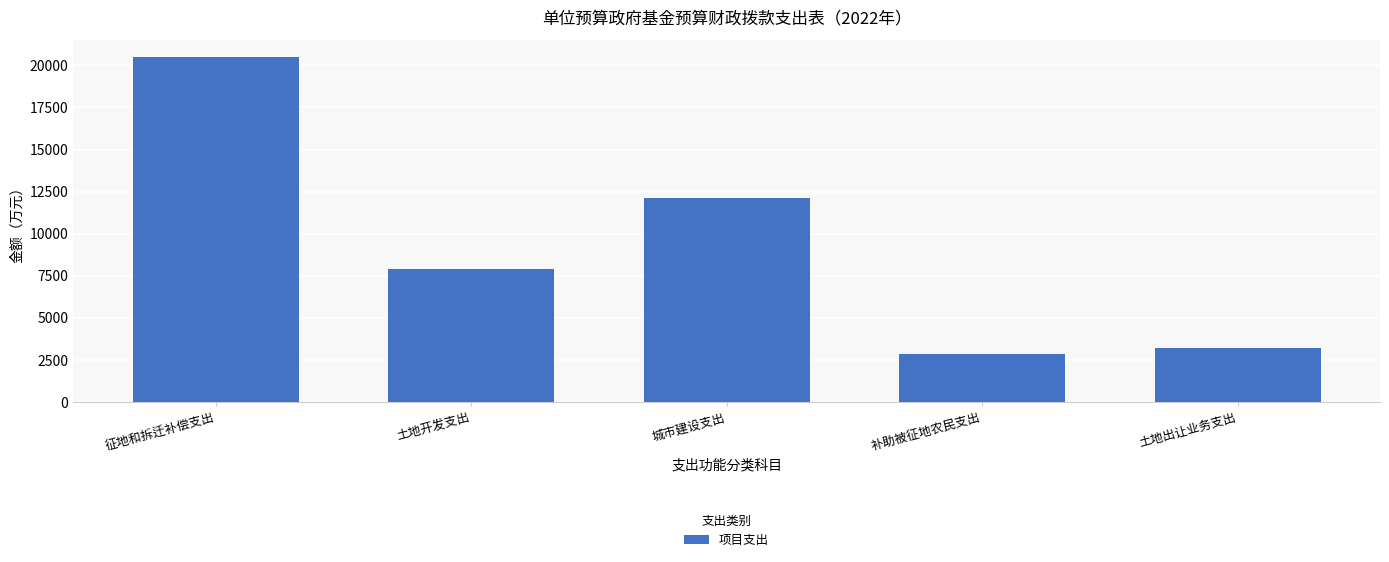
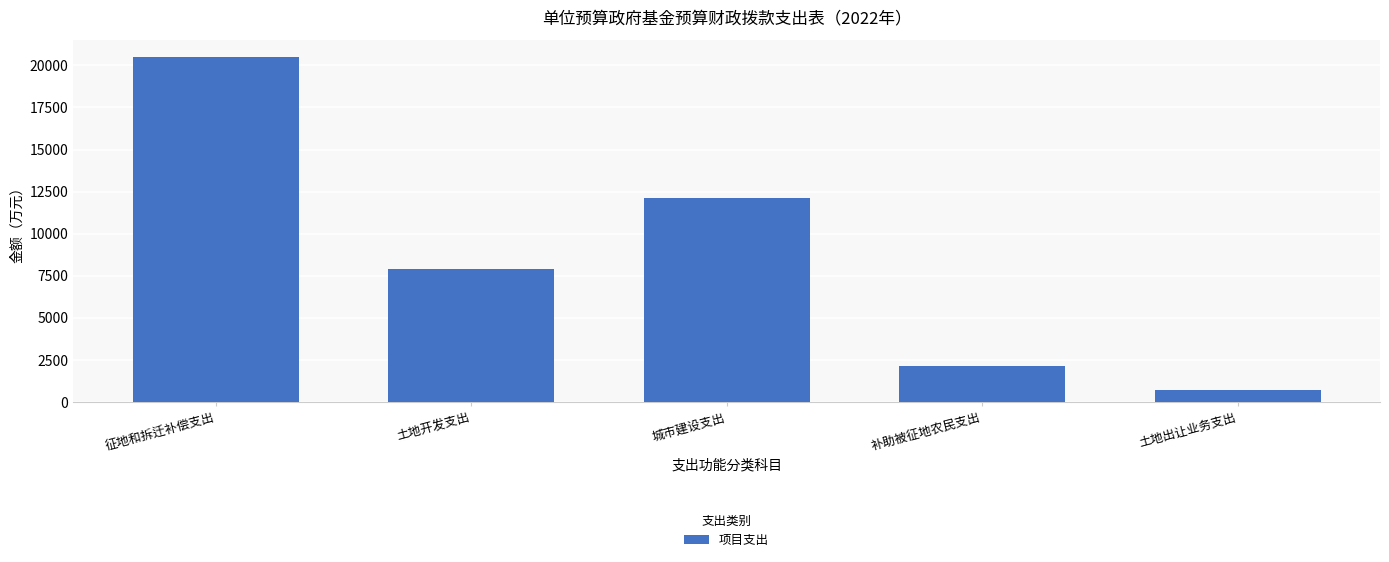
  {
    "征地和拆迁补偿支出": 20500,
    "土地开发支出": 7900,
    "城市建设支出": 12200,
-   "补助被征地农民支出": 2800,
-   "土地出让业务支出": 3200
+   "补助被征地农民支出": 2100,
+   "土地出让业务支出": 700
  }
